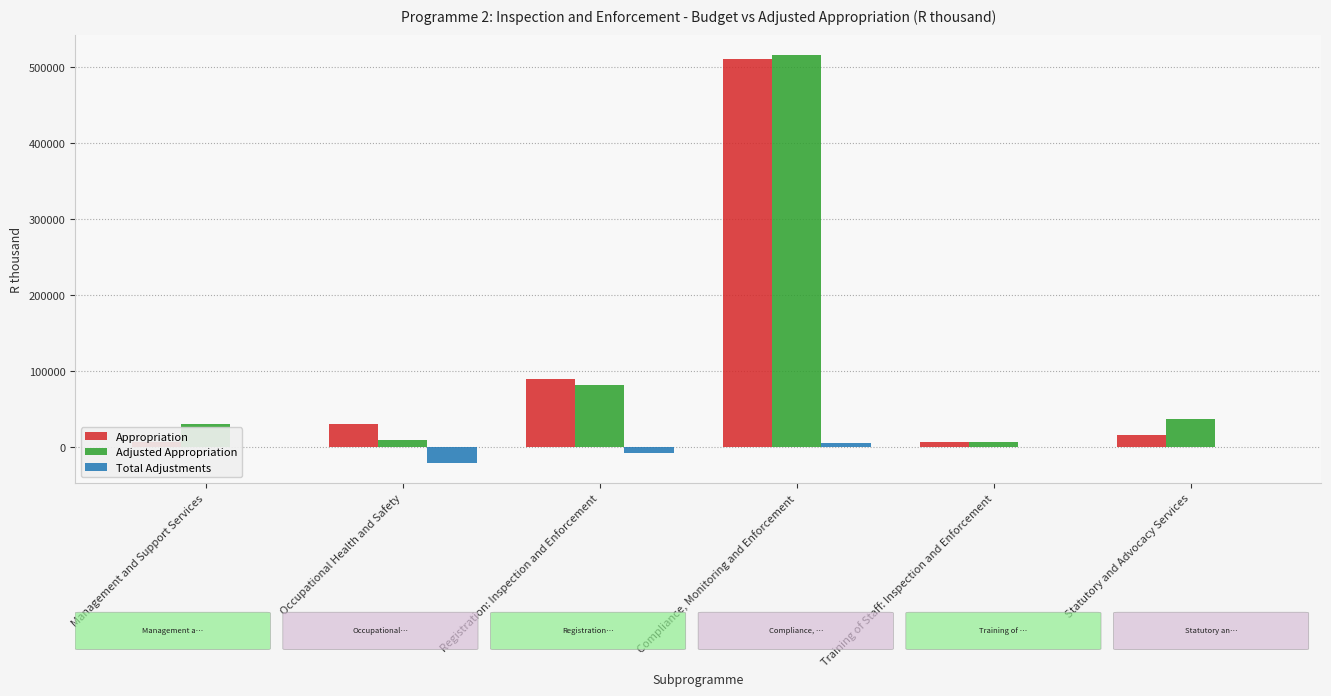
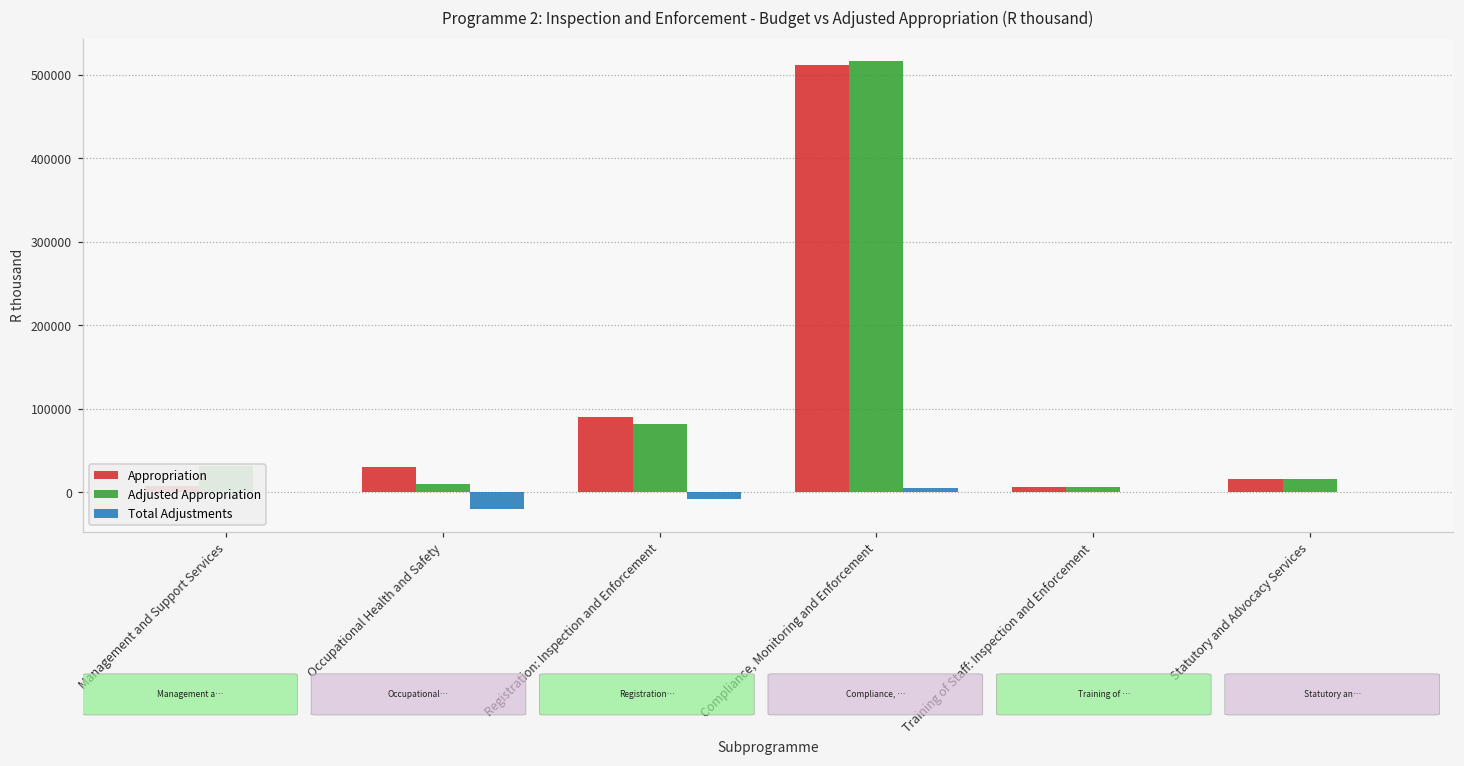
  {
    "Adjusted Appropriation": {
      "Management and Support Services": 30000,
      "Occupational Health and Safety": 10000,
      "Training of Staff: Inspection and Enforcement": 10000,
-     "Statutory and Advocacy Services": 40000
+     "Statutory and Advocacy Services": 20000
    }
  }
